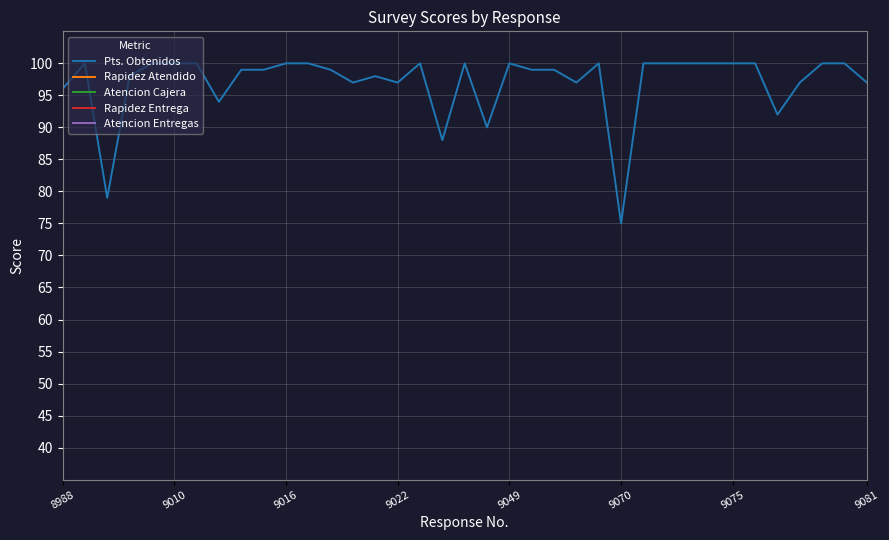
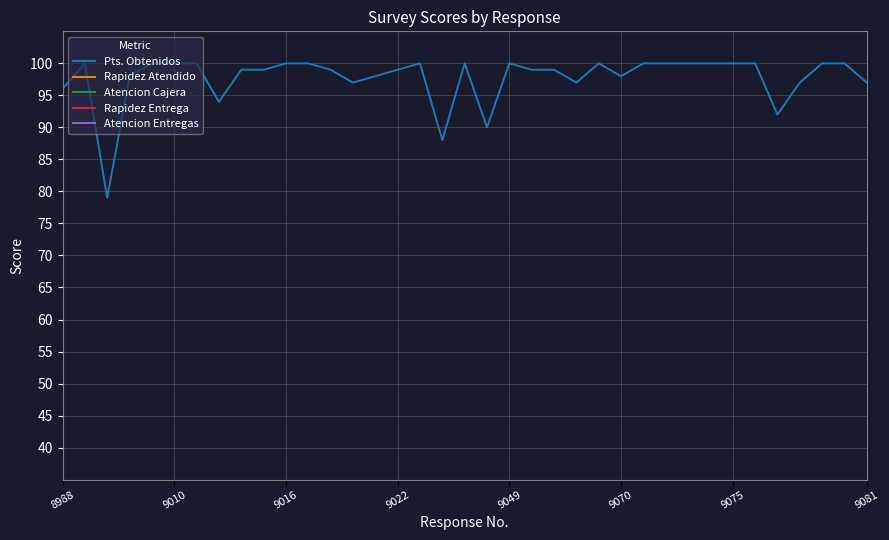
  {
    "Pts. Obtenidos": {
      "8988": 96,
      "9016": 100,
-     "9022": 97,
+     "9022": 99,
      "9049": 100,
-     "9070": 75,
+     "9070": 98,
      "9075": 100,
      "9081": 97
    }
  }
